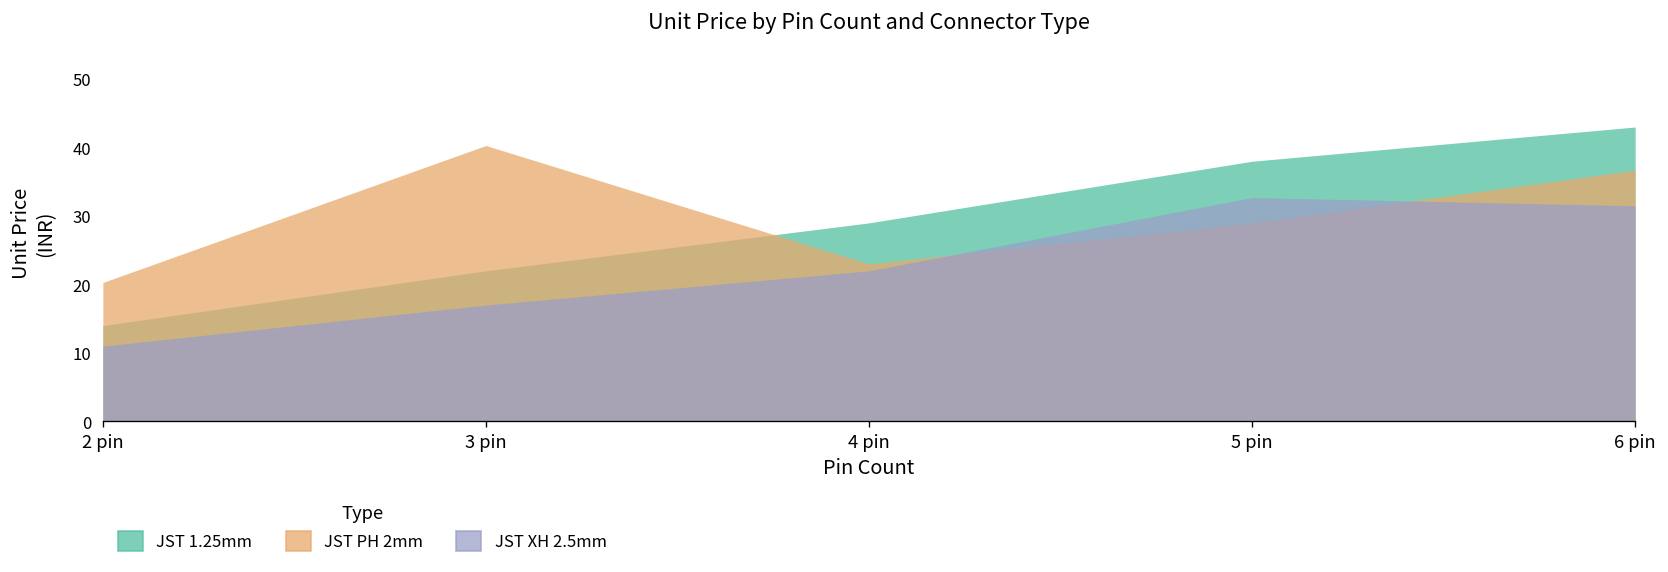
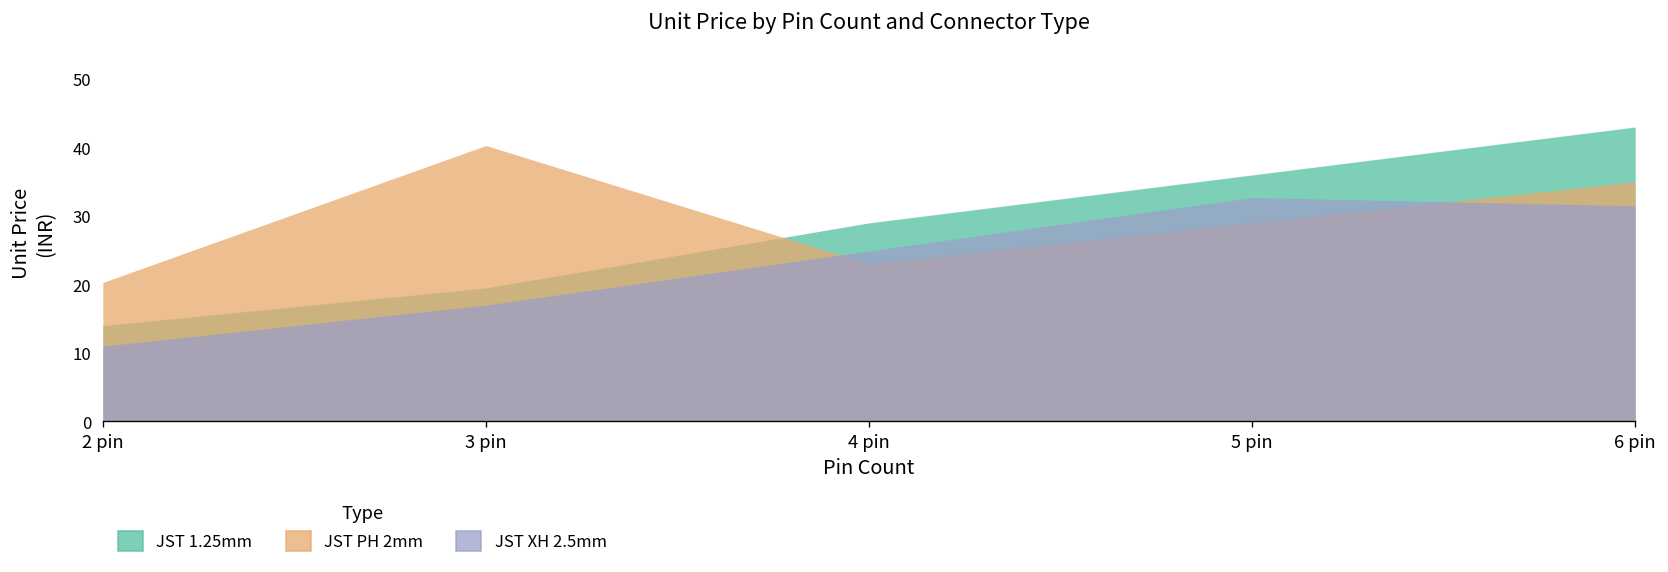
  {
    "JST 1.25mm": {
      "2 pin": 14,
-     "3 pin": 22,
+     "3 pin": 20,
      "4 pin": 29,
-     "5 pin": 38,
+     "5 pin": 36,
      "6 pin": 43
    },
    "JST PH 2mm": {
      "2 pin": 20,
      "3 pin": 40,
      "4 pin": 23,
      "5 pin": 29,
-     "6 pin": 37
+     "6 pin": 35
    },
    "JST XH 2.5mm": {
      "2 pin": 11,
      "3 pin": 17,
-     "4 pin": 22,
+     "4 pin": 25,
      "5 pin": 33,
      "6 pin": 32
    }
  }
